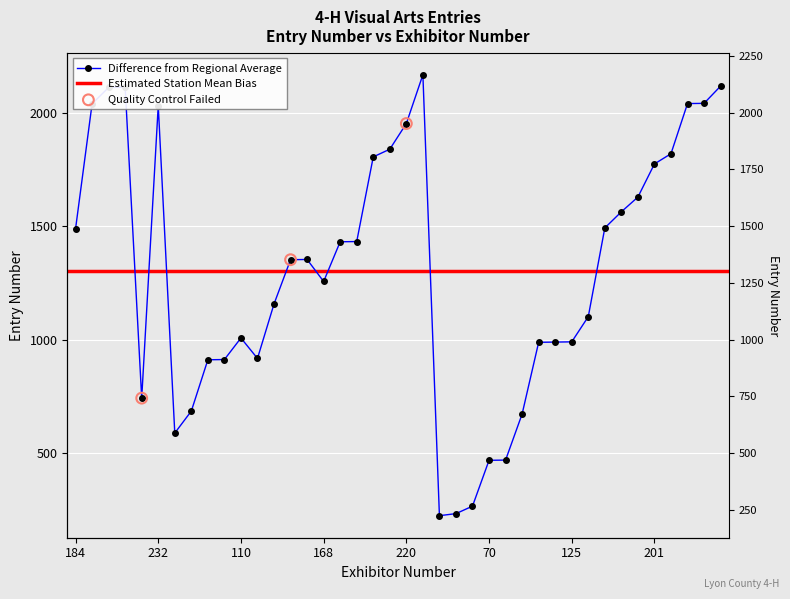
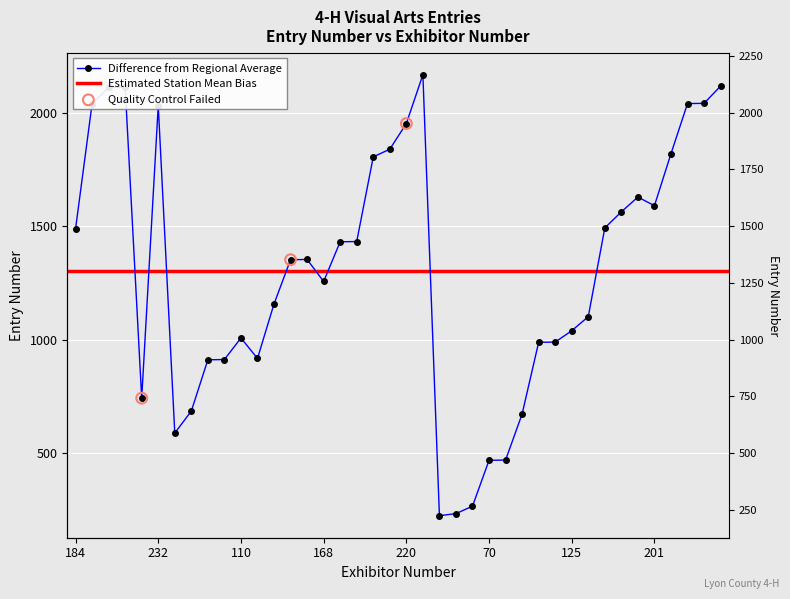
  {
    "Difference from Regional Average": {
      "184": 1490,
      "110": 1010,
      "168": 1260,
      "70": 470,
-     "125": 990,
-     "201": 1770
+     "125": 1040,
+     "201": 1590
    }
  }
